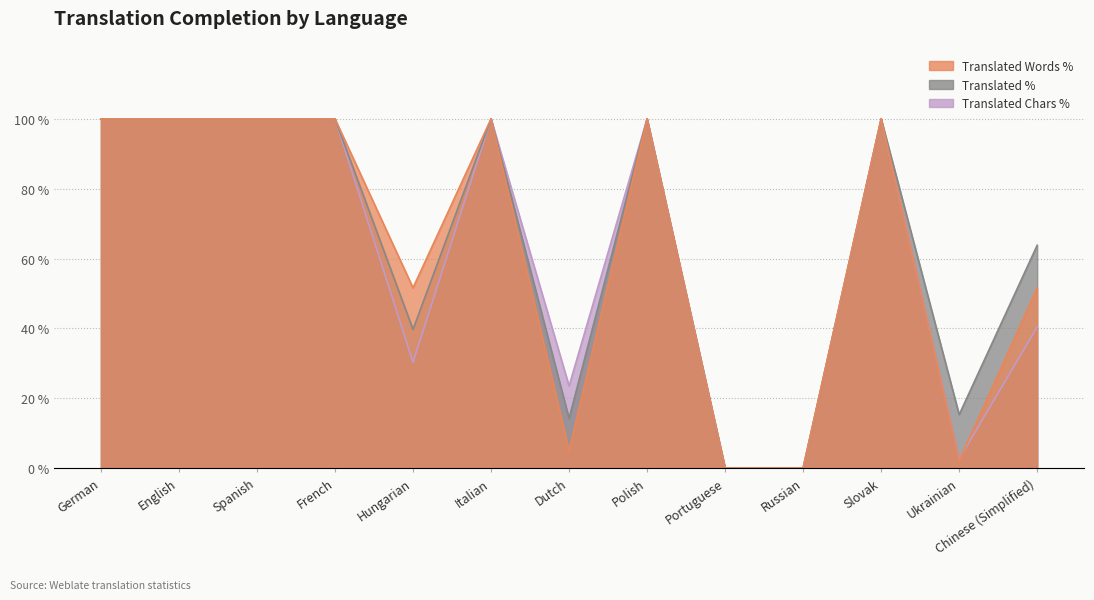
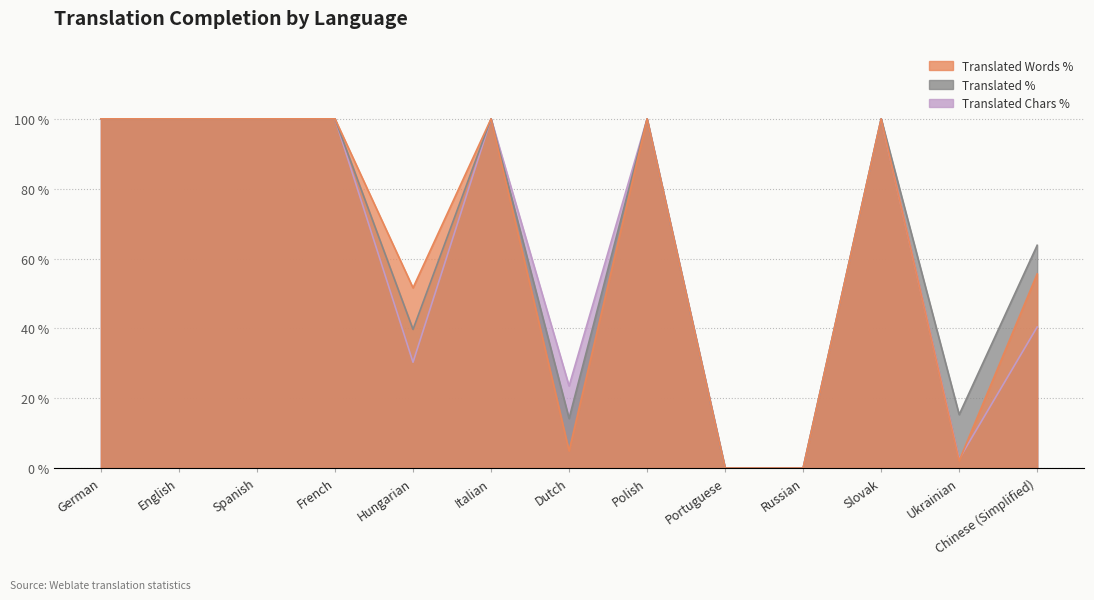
  {
    "Translated Chars %": {
      "Hungarian": "30 %",
      "Dutch": "24 %",
      "Chinese (Simplified)": "40 %"
    },
    "Translated %": {
      "Hungarian": "40 %",
      "Dutch": "14 %",
      "Ukrainian": "15 %",
      "Chinese (Simplified)": "64 %"
    },
    "Translated Words %": {
      "Hungarian": "52 %",
      "Dutch": "5 %",
-     "Chinese (Simplified)": "52 %"
+     "Chinese (Simplified)": "56 %"
    }
  }
